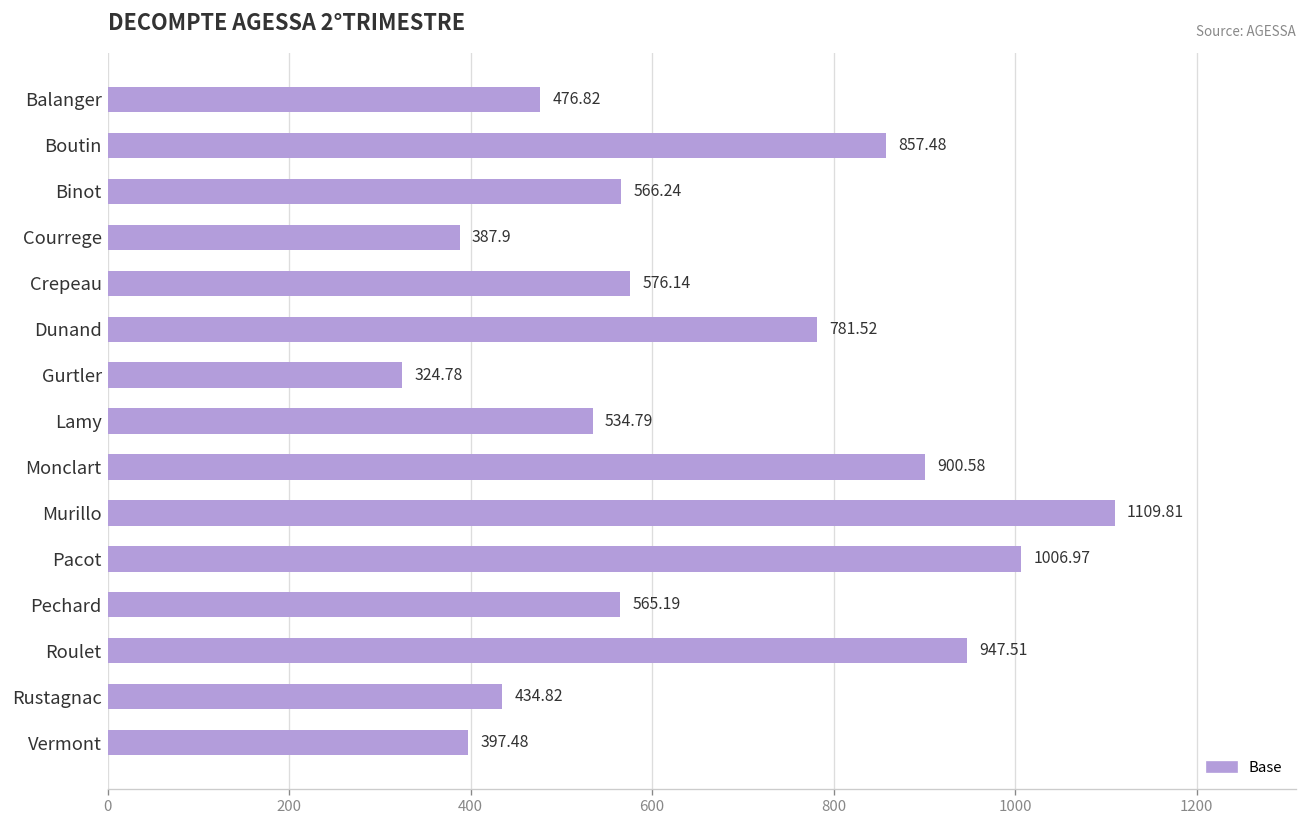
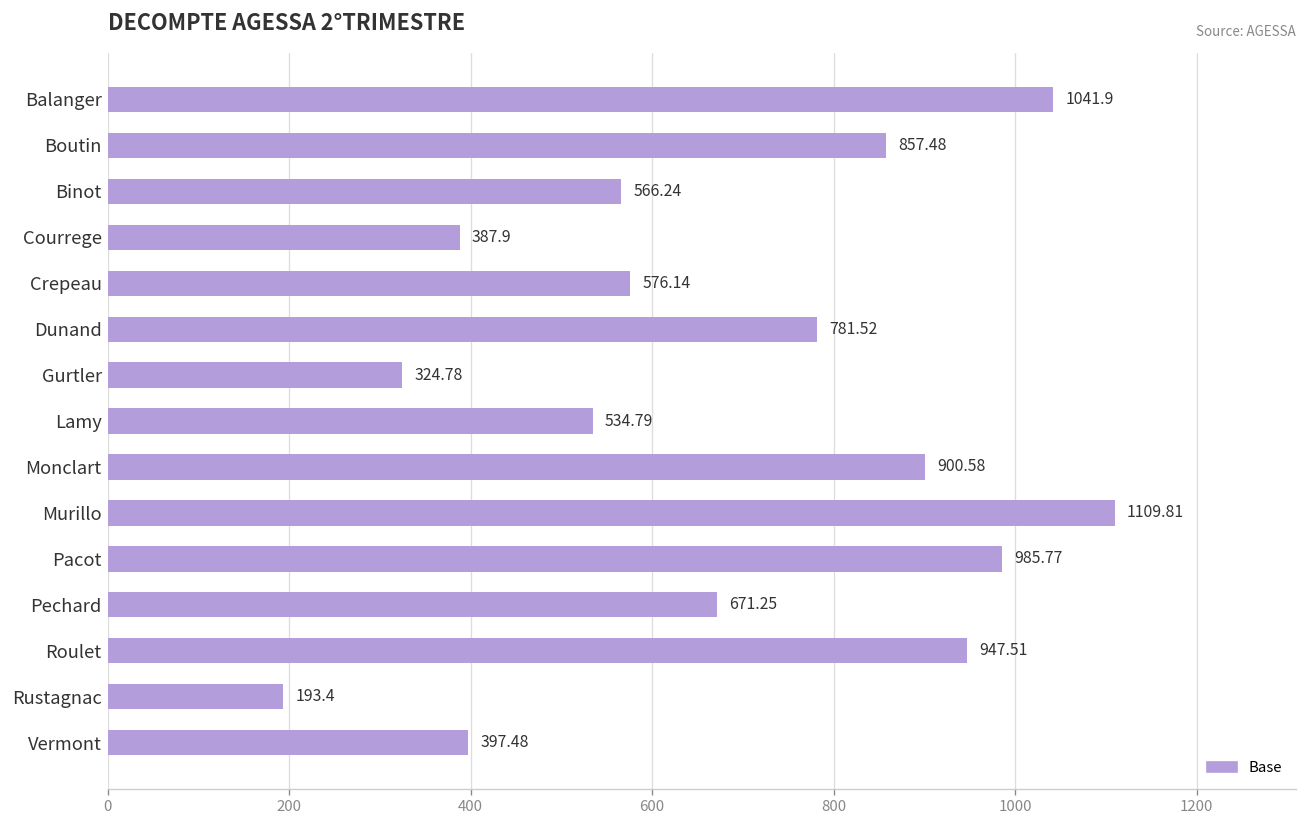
  {
-   "Balanger": 476.82,
+   "Balanger": 1041.9,
    "Boutin": 857.48,
    "Binot": 566.24,
    "Courrege": 387.9,
    "Crepeau": 576.14,
    "Dunand": 781.52,
    "Gurtler": 324.78,
    "Lamy": 534.79,
    "Monclart": 900.58,
    "Murillo": 1109.81,
-   "Pacot": 1006.97,
-   "Pechard": 565.19,
+   "Pacot": 985.77,
+   "Pechard": 671.25,
    "Roulet": 947.51,
-   "Rustagnac": 434.82,
+   "Rustagnac": 193.4,
    "Vermont": 397.48
  }
